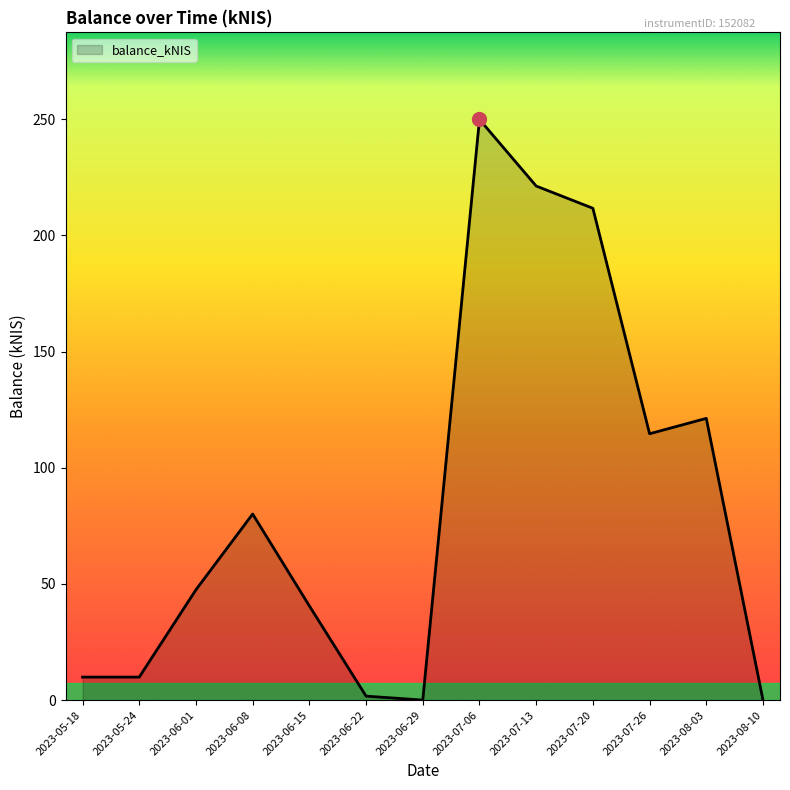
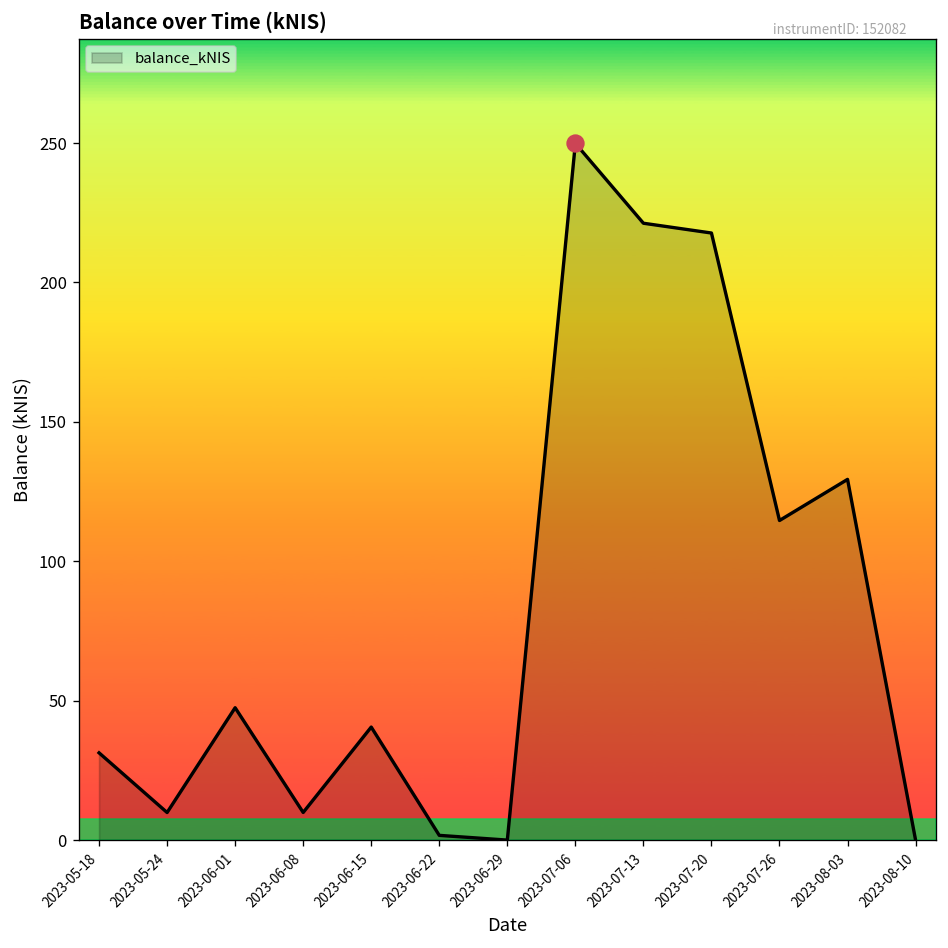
  {
    "balance_kNIS": {
-     "2023-05-18": 10,
+     "2023-05-18": 31,
      "2023-05-24": 10,
      "2023-06-01": 47,
-     "2023-06-08": 80,
+     "2023-06-08": 10,
      "2023-06-15": 41,
      "2023-07-13": 221,
-     "2023-07-20": 212,
+     "2023-07-20": 218,
      "2023-07-26": 115,
-     "2023-08-03": 121
+     "2023-08-03": 129
    }
  }
